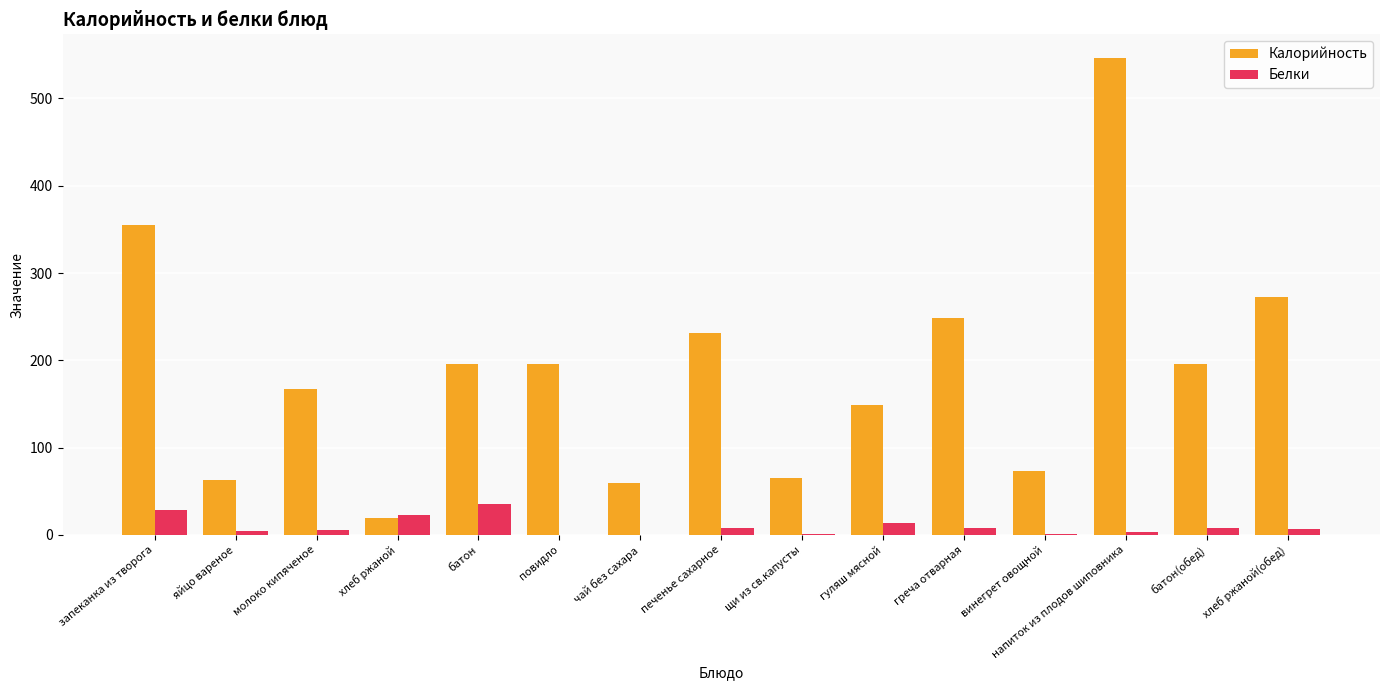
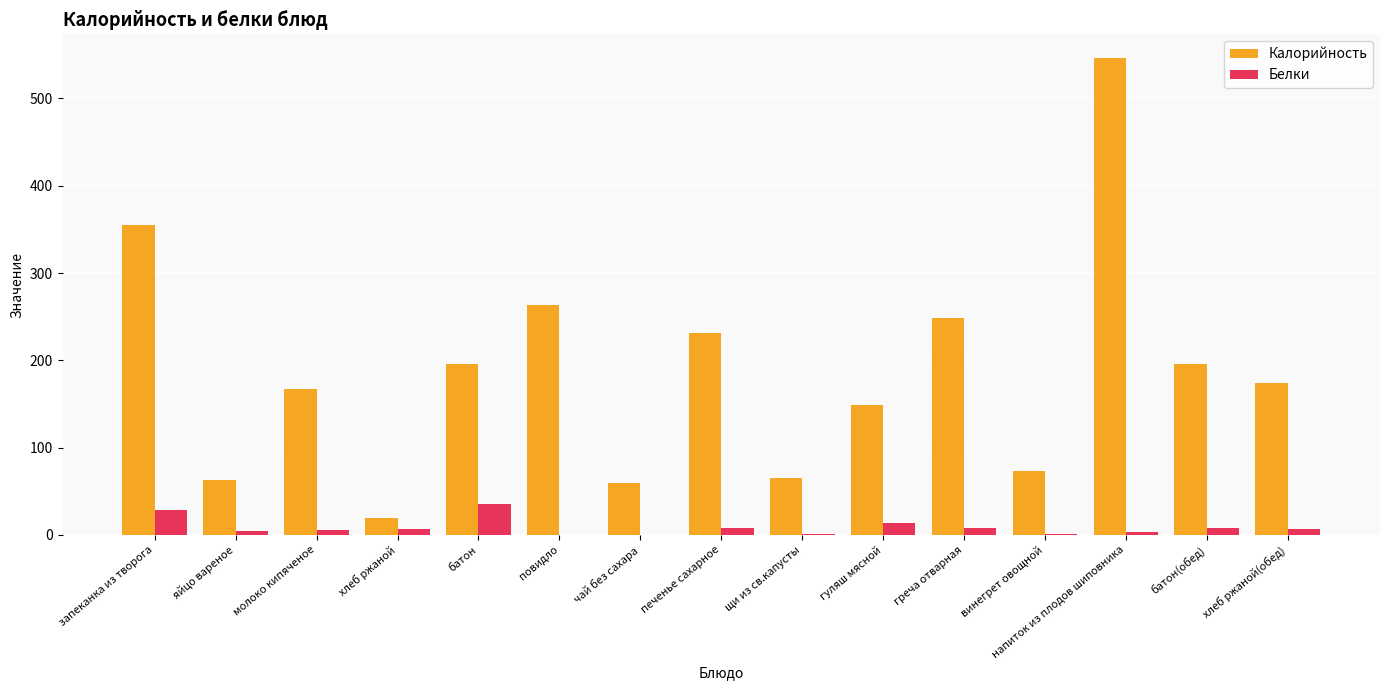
  {
    "Калорийность": {
      "запеканка из творога": 360,
      "яйцо вареное": 60,
      "молоко кипяченое": 170,
      "хлеб ржаной": 20,
      "батон": 200,
-     "повидло": 200,
+     "повидло": 260,
      "чай без сахара": 60,
      "печенье сахарное": 230,
      "щи из св.капусты": 70,
      "гуляш мясной": 150,
      "греча отварная": 250,
      "винегрет овощной": 70,
      "напиток из плодов шиповника": 550,
      "батон(обед)": 200,
-     "хлеб ржаной(обед)": 270
+     "хлеб ржаной(обед)": 170
    },
    "Белки": {
      "запеканка из творога": 30,
      "яйцо вареное": 10,
      "молоко кипяченое": 10,
-     "хлеб ржаной": 20,
+     "хлеб ржаной": 10,
      "батон": 40,
      "печенье сахарное": 10,
      "гуляш мясной": 10,
      "греча отварная": 10,
      "напиток из плодов шиповника": 0,
      "батон(обед)": 10,
      "хлеб ржаной(обед)": 10
    }
  }
